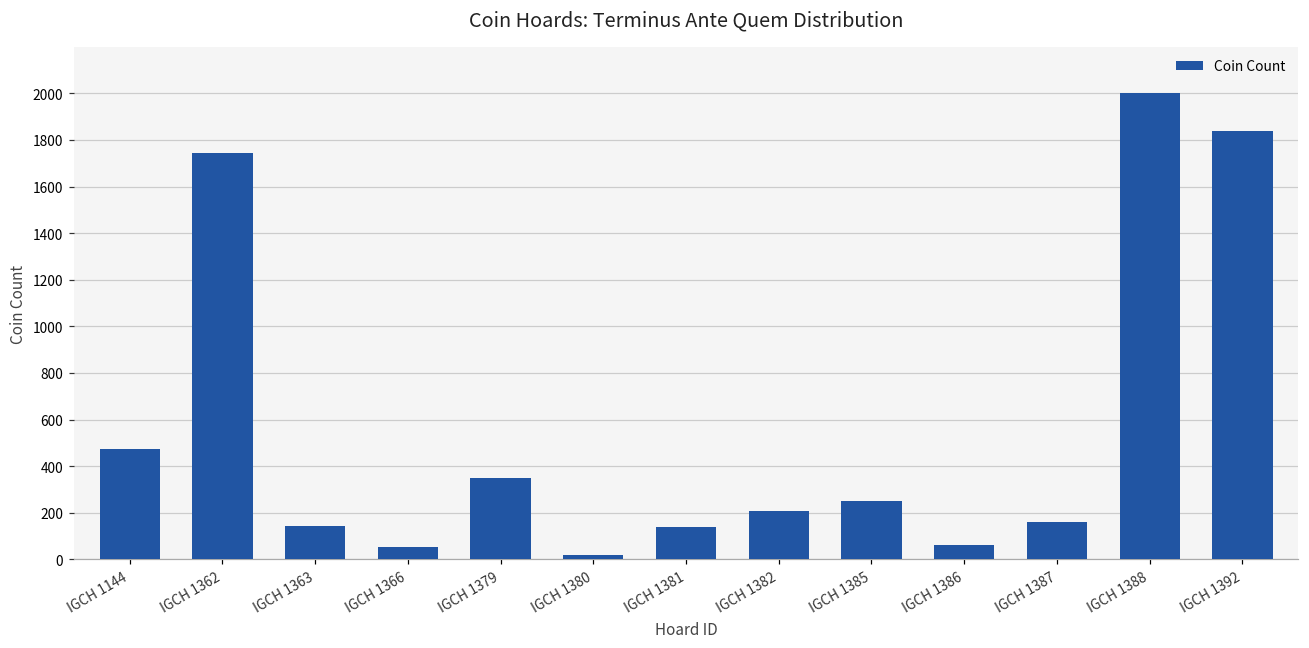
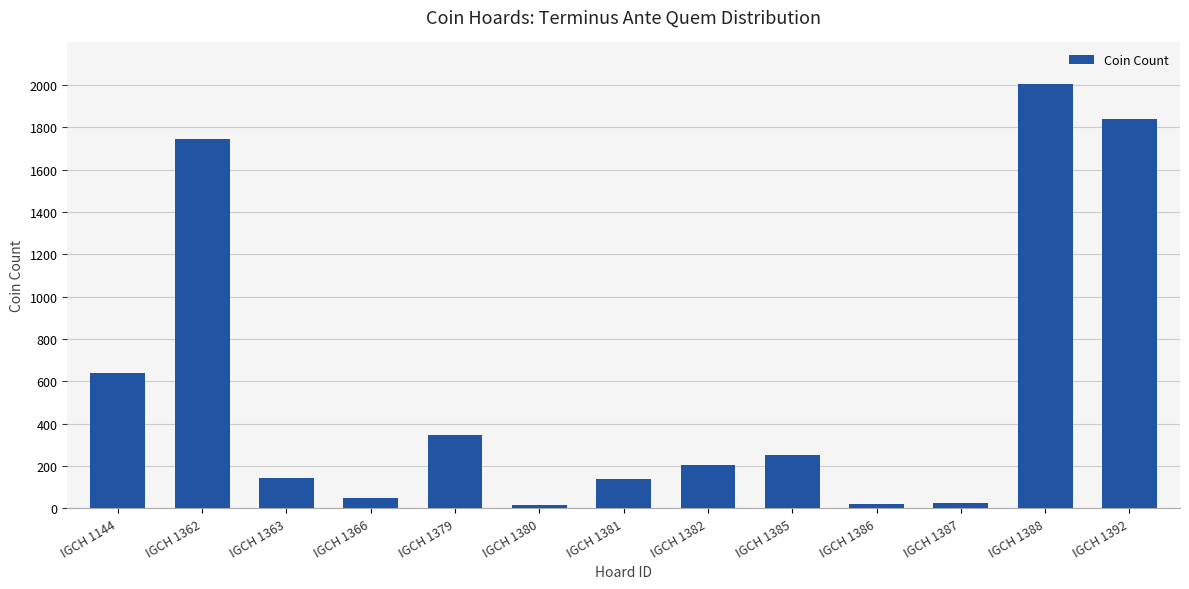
  {
-   "IGCH 1144": 470,
+   "IGCH 1144": 640,
    "IGCH 1362": 1740,
    "IGCH 1363": 150,
    "IGCH 1366": 50,
    "IGCH 1379": 350,
    "IGCH 1380": 20,
    "IGCH 1381": 140,
    "IGCH 1382": 210,
    "IGCH 1385": 250,
-   "IGCH 1386": 60,
-   "IGCH 1387": 160,
+   "IGCH 1386": 20,
+   "IGCH 1387": 30,
    "IGCH 1388": 2000,
    "IGCH 1392": 1840
  }
